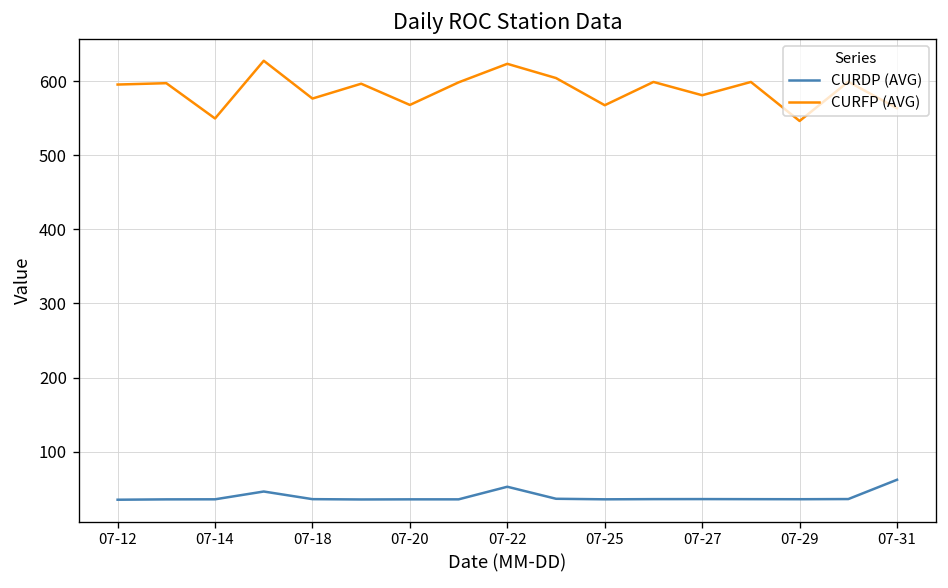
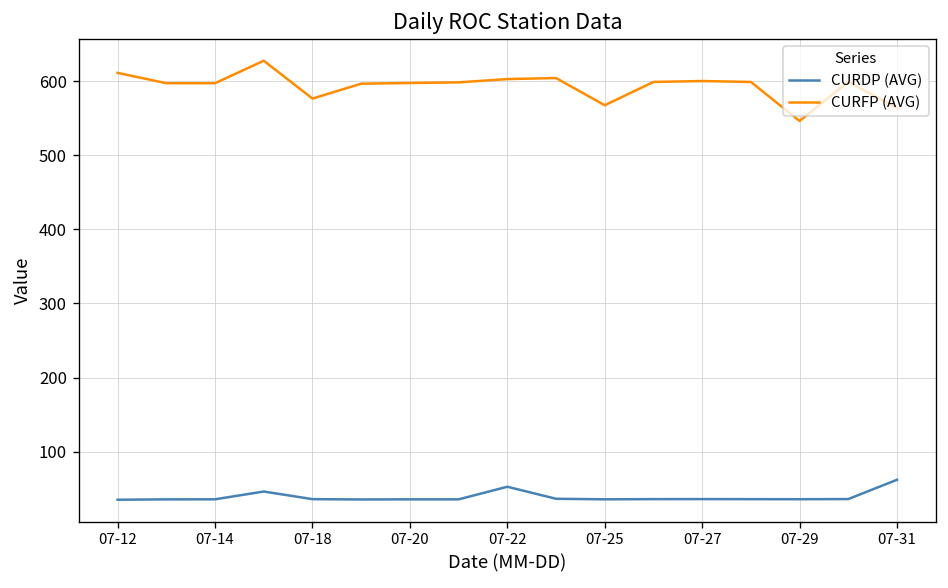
  {
    "CURDP (AVG)": {
      "07-12": 40,
      "07-14": 40,
      "07-18": 40,
      "07-20": 40,
      "07-22": 50,
      "07-25": 40,
      "07-27": 40,
      "07-29": 40,
      "07-31": 60
    },
    "CURFP (AVG)": {
-     "07-12": 600,
-     "07-14": 550,
+     "07-12": 610,
+     "07-14": 600,
      "07-18": 580,
-     "07-20": 570,
-     "07-22": 620,
+     "07-20": 600,
+     "07-22": 600,
      "07-25": 570,
-     "07-27": 580,
+     "07-27": 600,
      "07-29": 550
    }
  }
